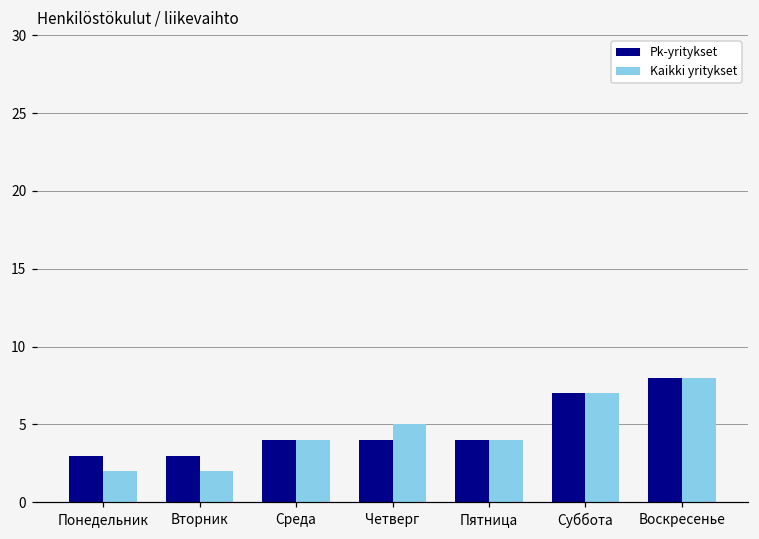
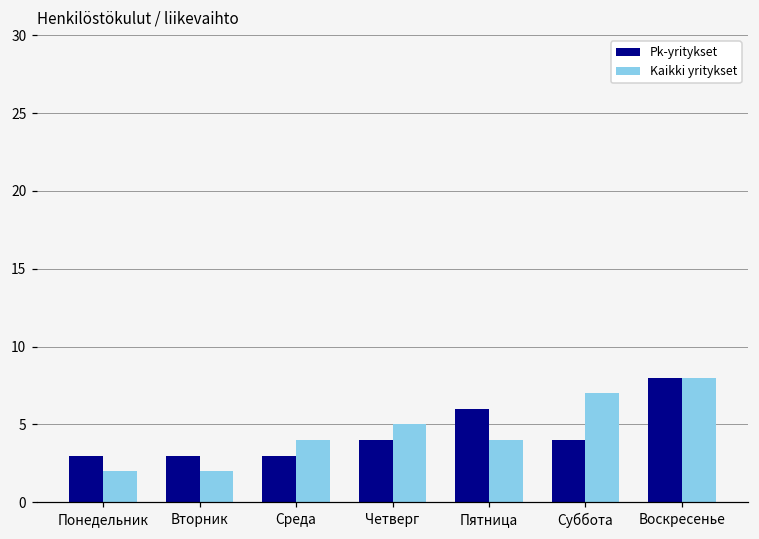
  {
    "Pk-yritykset": {
      "Понедельник": 3,
      "Вторник": 3,
-     "Среда": 4,
+     "Среда": 3,
      "Четверг": 4,
-     "Пятница": 4,
-     "Суббота": 7,
+     "Пятница": 6,
+     "Суббота": 4,
      "Воскресенье": 8
    },
    "Kaikki yritykset": {
      "Понедельник": 2,
      "Вторник": 2,
      "Среда": 4,
      "Четверг": 5,
      "Пятница": 4,
      "Суббота": 7,
      "Воскресенье": 8
    }
  }
